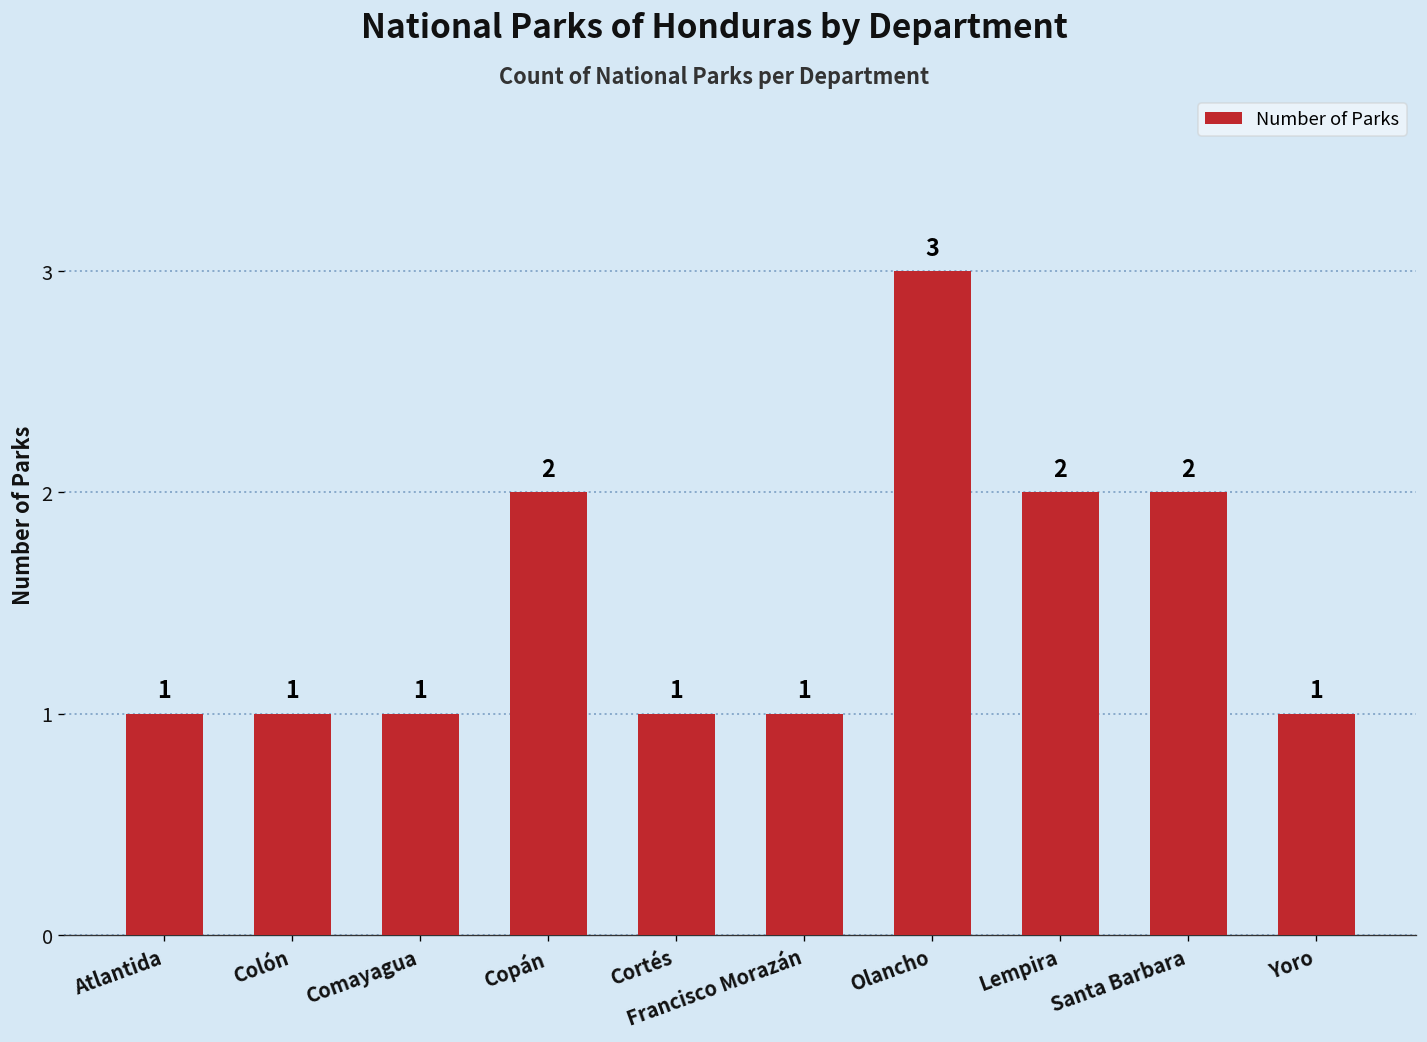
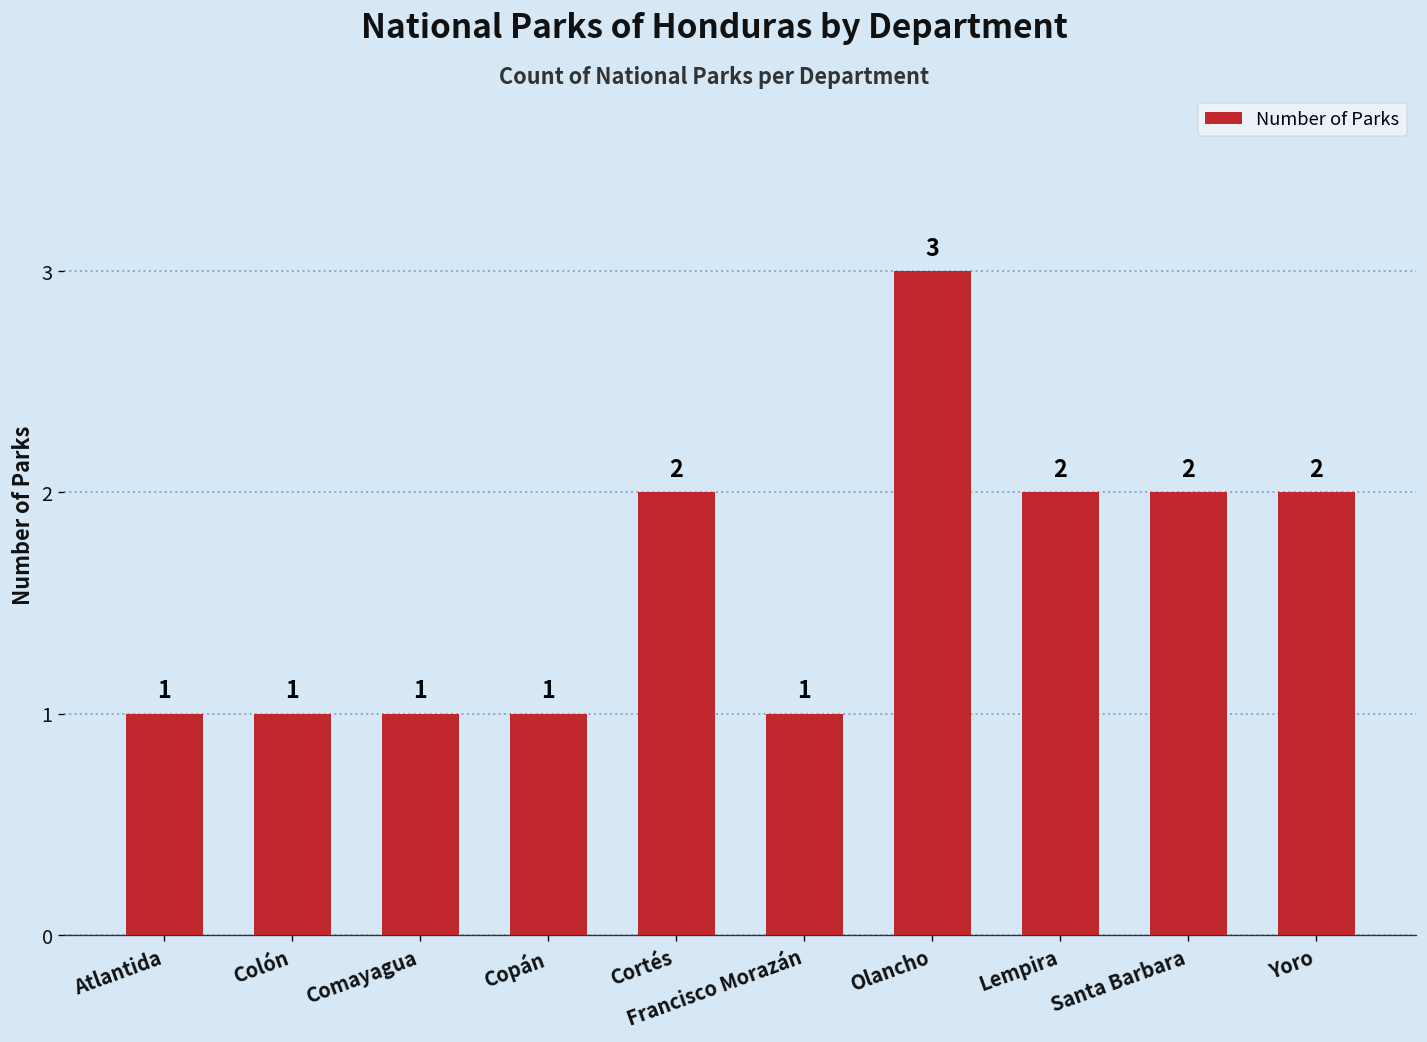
  {
    "Atlantida": 1,
    "Colón": 1,
    "Comayagua": 1,
-   "Copán": 2,
-   "Cortés": 1,
+   "Copán": 1,
+   "Cortés": 2,
    "Francisco Morazán": 1,
    "Olancho": 3,
    "Lempira": 2,
    "Santa Barbara": 2,
-   "Yoro": 1
+   "Yoro": 2
  }
